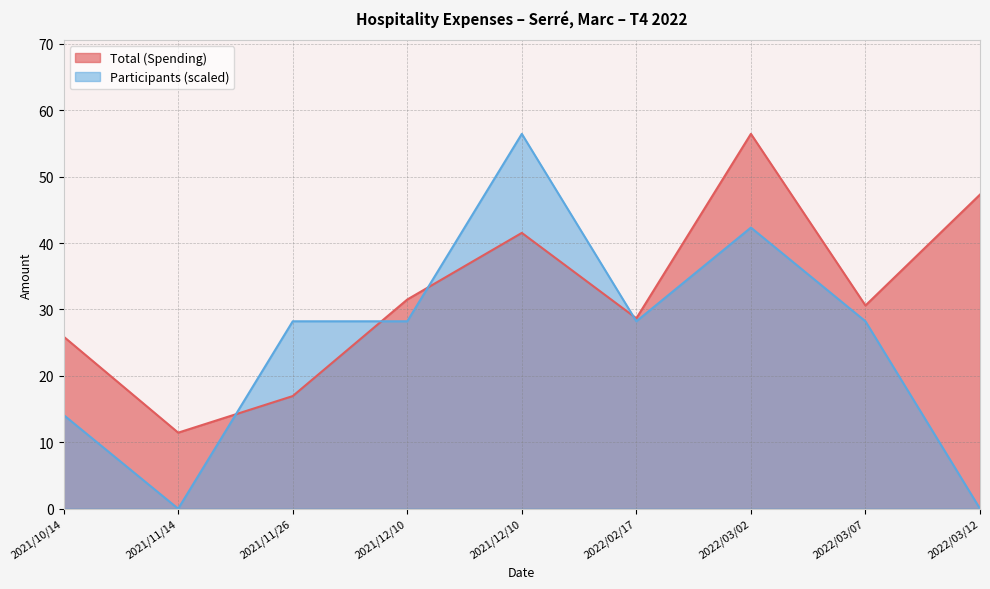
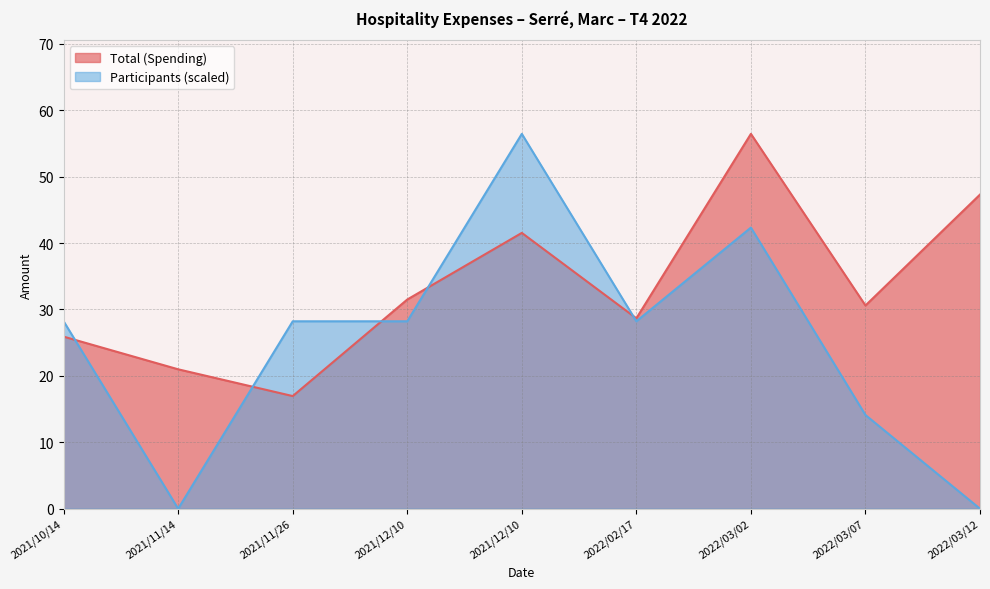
  {
    "Total (Spending)": {
      "2021/10/14": 26,
-     "2021/11/14": 11,
+     "2021/11/14": 21,
      "2021/11/26": 17,
      "2022/02/17": 29,
      "2022/03/02": 56,
      "2022/03/07": 31,
      "2022/03/12": 47
    },
    "Participants (scaled)": {
-     "2021/10/14": 14,
+     "2021/10/14": 28,
      "2021/11/14": 0,
      "2021/11/26": 28,
      "2022/02/17": 28,
      "2022/03/02": 42,
-     "2022/03/07": 28,
+     "2022/03/07": 14,
      "2022/03/12": 0
    }
  }
